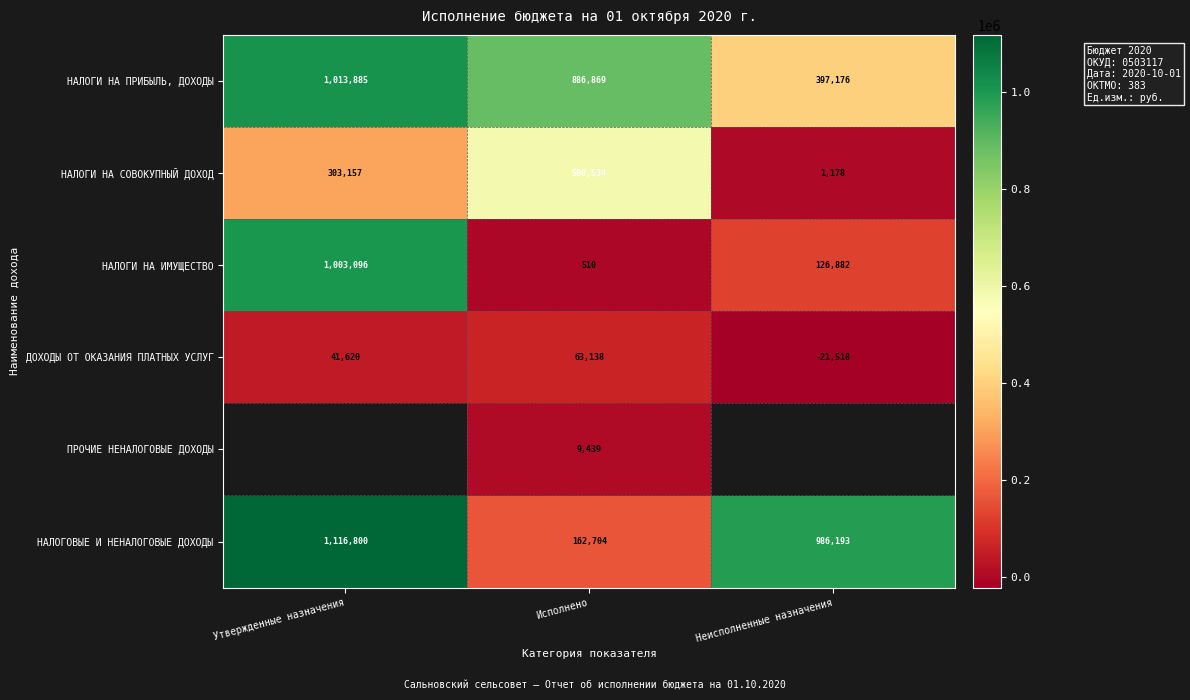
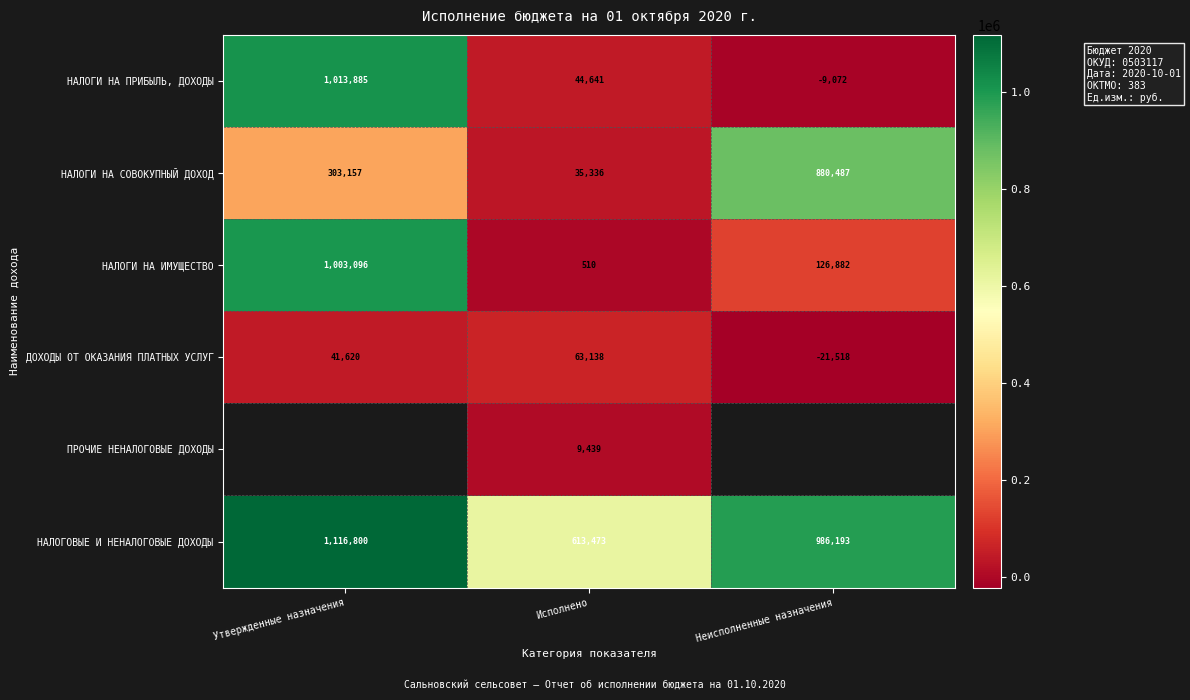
  {
    "НАЛОГИ НА ПРИБЫЛЬ, ДОХОДЫ": {
      "Утвержденные назначения": "1,013,885",
-     "Исполнено": "886,869",
-     "Неисполненные назначения": "397,176"
+     "Исполнено": "44,641",
+     "Неисполненные назначения": "-9,072"
    },
    "НАЛОГИ НА СОВОКУПНЫЙ ДОХОД": {
      "Утвержденные назначения": "303,157",
-     "Исполнено": "580,534",
-     "Неисполненные назначения": "1,178"
+     "Исполнено": "35,336",
+     "Неисполненные назначения": "880,487"
    },
    "НАЛОГИ НА ИМУЩЕСТВО": {
      "Утвержденные назначения": "1,003,096",
      "Исполнено": "510",
      "Неисполненные назначения": "126,882"
    },
    "ДОХОДЫ ОТ ОКАЗАНИЯ ПЛАТНЫХ УСЛУГ": {
      "Утвержденные назначения": "41,620",
      "Исполнено": "63,138",
      "Неисполненные назначения": "-21,518"
    },
    "ПРОЧИЕ НЕНАЛОГОВЫЕ ДОХОДЫ": {
      "Исполнено": "9,439"
    },
    "НАЛОГОВЫЕ И НЕНАЛОГОВЫЕ ДОХОДЫ": {
      "Утвержденные назначения": "1,116,800",
-     "Исполнено": "162,704",
+     "Исполнено": "613,473",
      "Неисполненные назначения": "986,193"
    }
  }
